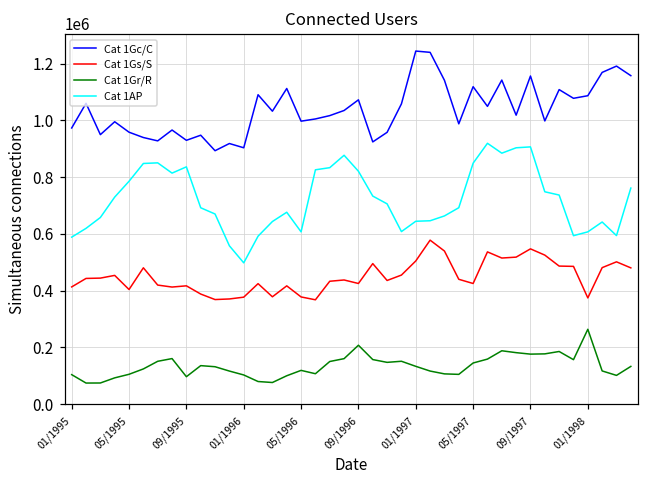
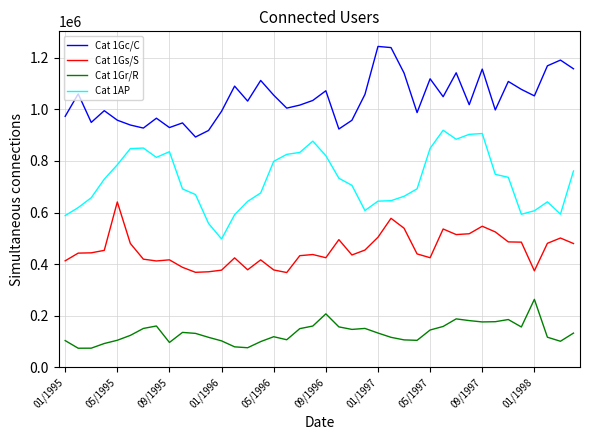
  {
    "Cat 1Gc/C": {
      "01/1995": 970000,
      "05/1995": 960000,
      "09/1995": 930000,
-     "01/1996": 900000,
-     "05/1996": 1000000,
+     "01/1996": 990000,
+     "05/1996": 1050000,
      "09/1996": 1070000,
      "01/1997": 1240000,
      "05/1997": 1120000,
      "09/1997": 1160000,
-     "01/1998": 1090000
+     "01/1998": 1050000
    },
    "Cat 1Gs/S": {
      "01/1995": 410000,
-     "05/1995": 400000,
+     "05/1995": 640000,
      "09/1995": 420000,
      "01/1996": 380000,
      "05/1996": 380000,
      "09/1996": 430000,
      "01/1997": 500000,
      "05/1997": 430000,
      "09/1997": 550000,
      "01/1998": 370000
    },
    "Cat 1Gr/R": {
      "01/1995": 100000,
      "05/1995": 110000,
      "09/1995": 100000,
      "01/1996": 100000,
      "05/1996": 120000,
      "09/1996": 210000,
      "01/1997": 130000,
      "05/1997": 150000,
      "09/1997": 180000,
      "01/1998": 260000
    },
    "Cat 1AP": {
      "01/1995": 590000,
      "05/1995": 790000,
      "09/1995": 840000,
      "01/1996": 500000,
-     "05/1996": 610000,
+     "05/1996": 800000,
      "09/1996": 820000,
      "01/1997": 640000,
      "05/1997": 850000,
      "09/1997": 910000,
      "01/1998": 610000
    }
  }
